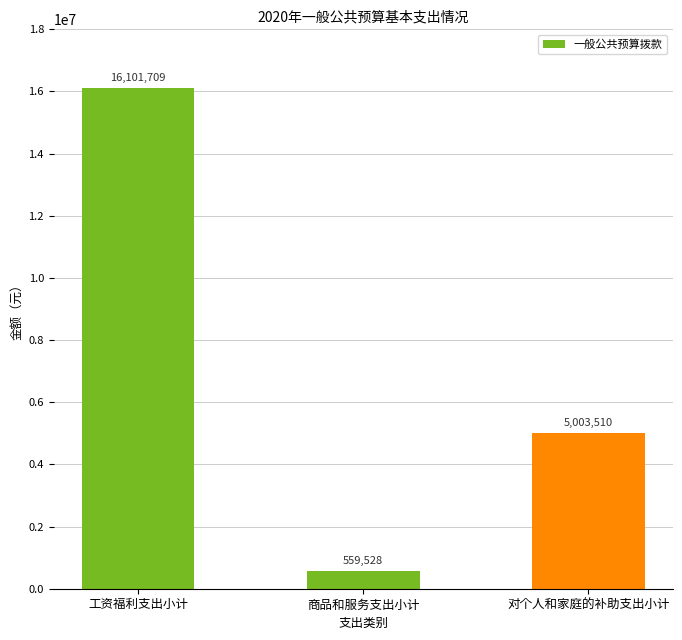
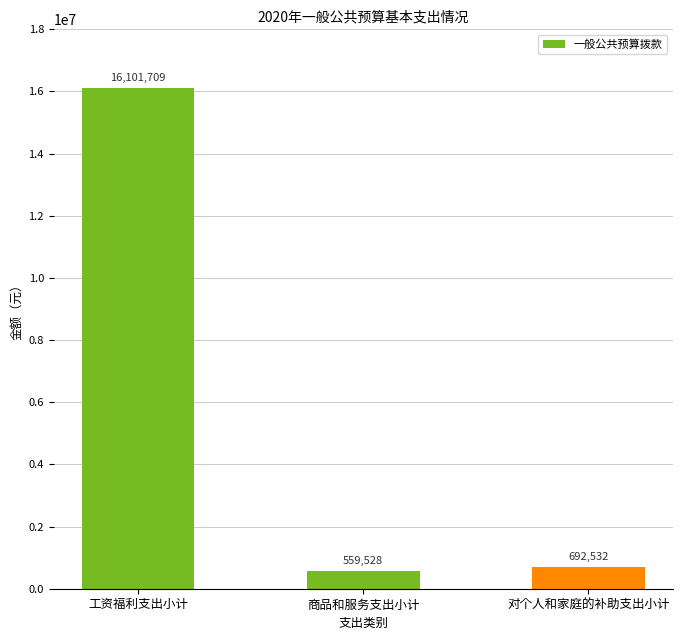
  {
    "工资福利支出小计": "16,101,709",
    "商品和服务支出小计": "559,528",
-   "对个人和家庭的补助支出小计": "5,003,510"
+   "对个人和家庭的补助支出小计": "692,532"
  }
